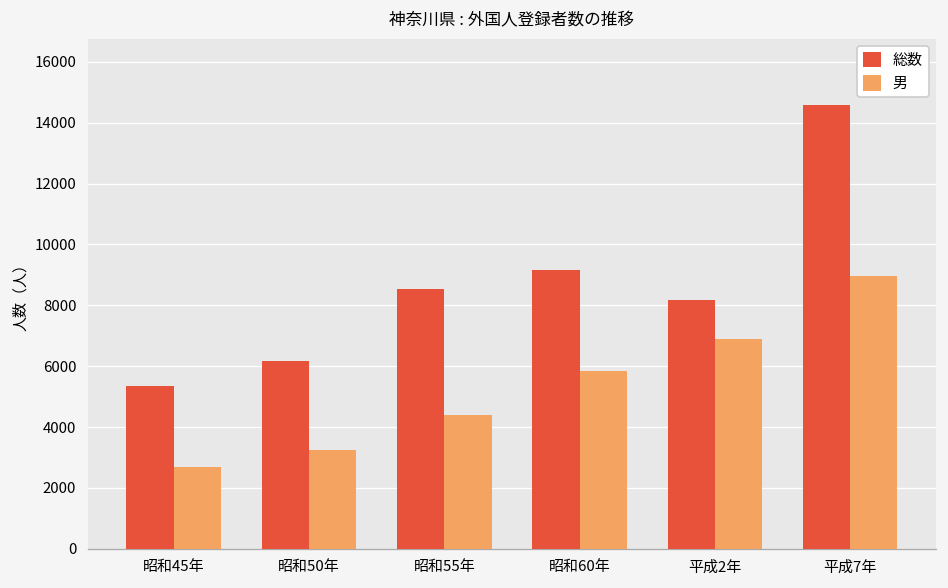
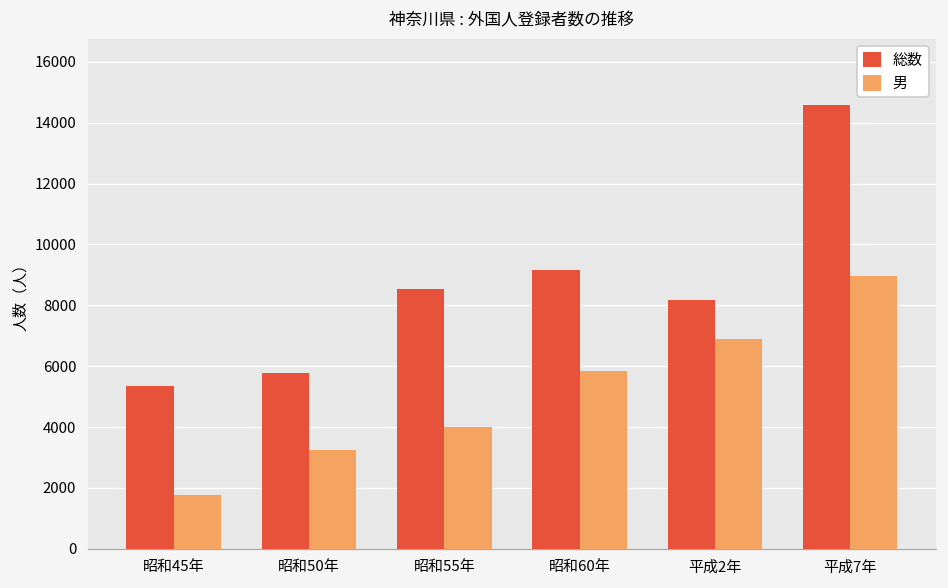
  {
    "総数": {
      "昭和45年": 5300,
-     "昭和50年": 6200,
+     "昭和50年": 5800,
      "昭和55年": 8500,
      "昭和60年": 9200,
      "平成2年": 8200,
      "平成7年": 14600
    },
    "男": {
-     "昭和45年": 2700,
+     "昭和45年": 1800,
      "昭和50年": 3300,
-     "昭和55年": 4400,
+     "昭和55年": 4000,
      "昭和60年": 5800,
      "平成2年": 6900,
      "平成7年": 9000
    }
  }
